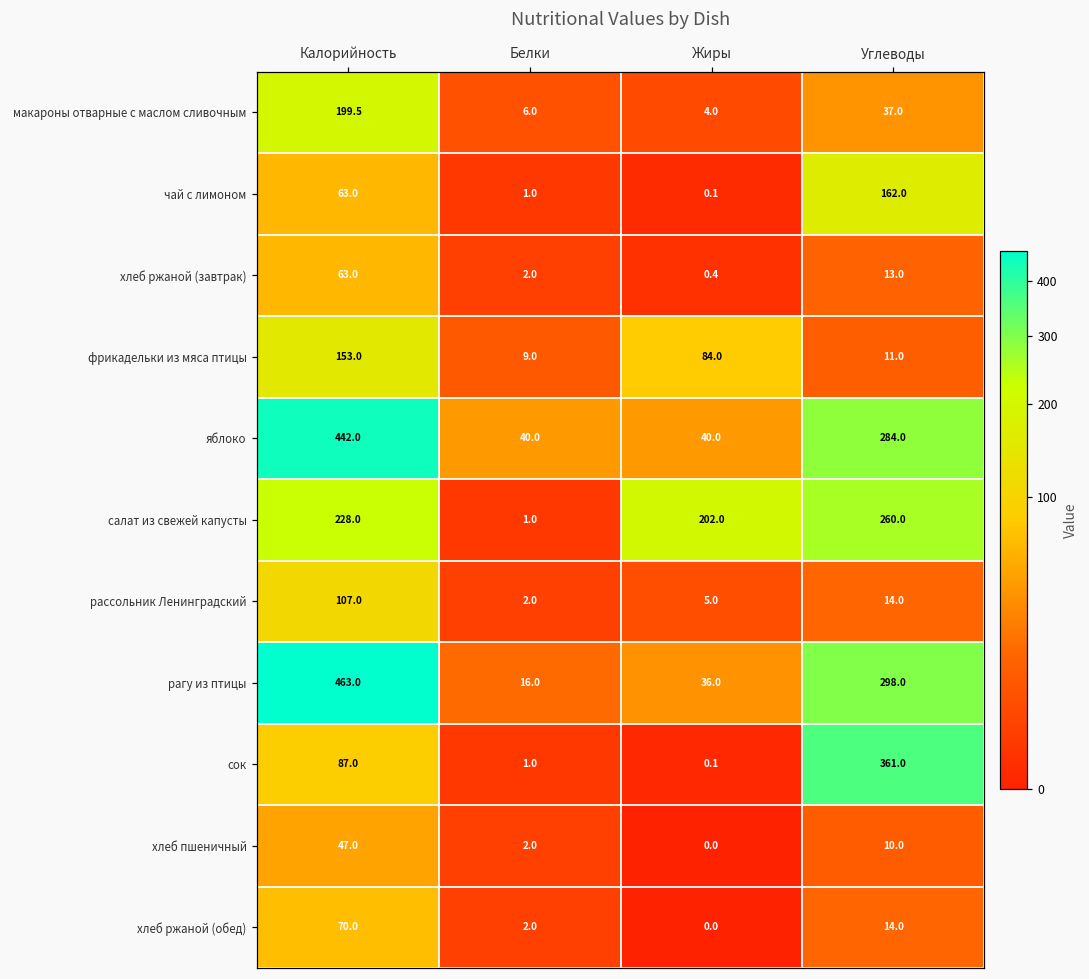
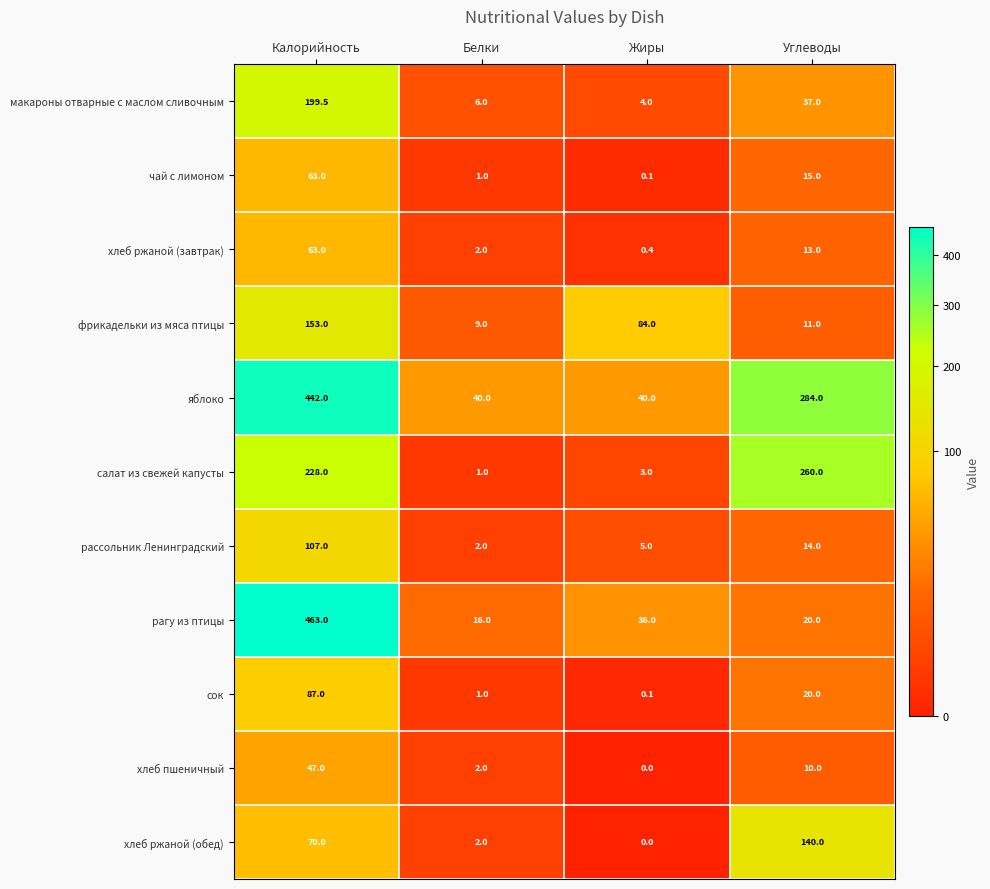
  {
    "макароны отварные с маслом сливочным": {
      "Калорийность": 199.5,
      "Белки": 6.0,
      "Жиры": 4.0,
      "Углеводы": 37.0
    },
    "чай с лимоном": {
      "Калорийность": 63.0,
      "Белки": 1.0,
      "Жиры": 0.1,
-     "Углеводы": 162.0
+     "Углеводы": 15.0
    },
    "хлеб ржаной (завтрак)": {
      "Калорийность": 63.0,
      "Белки": 2.0,
      "Жиры": 0.4,
      "Углеводы": 13.0
    },
    "фрикадельки из мяса птицы": {
      "Калорийность": 153.0,
      "Белки": 9.0,
      "Жиры": 84.0,
      "Углеводы": 11.0
    },
    "яблоко": {
      "Калорийность": 442.0,
      "Белки": 40.0,
      "Жиры": 40.0,
      "Углеводы": 284.0
    },
    "салат из свежей капусты": {
      "Калорийность": 228.0,
      "Белки": 1.0,
-     "Жиры": 202.0,
+     "Жиры": 3.0,
      "Углеводы": 260.0
    },
    "рассольник Ленинградский": {
      "Калорийность": 107.0,
      "Белки": 2.0,
      "Жиры": 5.0,
      "Углеводы": 14.0
    },
    "рагу из птицы": {
      "Калорийность": 463.0,
      "Белки": 16.0,
      "Жиры": 36.0,
-     "Углеводы": 298.0
+     "Углеводы": 20.0
    },
    "сок": {
      "Калорийность": 87.0,
      "Белки": 1.0,
      "Жиры": 0.1,
-     "Углеводы": 361.0
+     "Углеводы": 20.0
    },
    "хлеб пшеничный": {
      "Калорийность": 47.0,
      "Белки": 2.0,
      "Жиры": 0.0,
      "Углеводы": 10.0
    },
    "хлеб ржаной (обед)": {
      "Калорийность": 70.0,
      "Белки": 2.0,
      "Жиры": 0.0,
-     "Углеводы": 14.0
+     "Углеводы": 140.0
    }
  }
